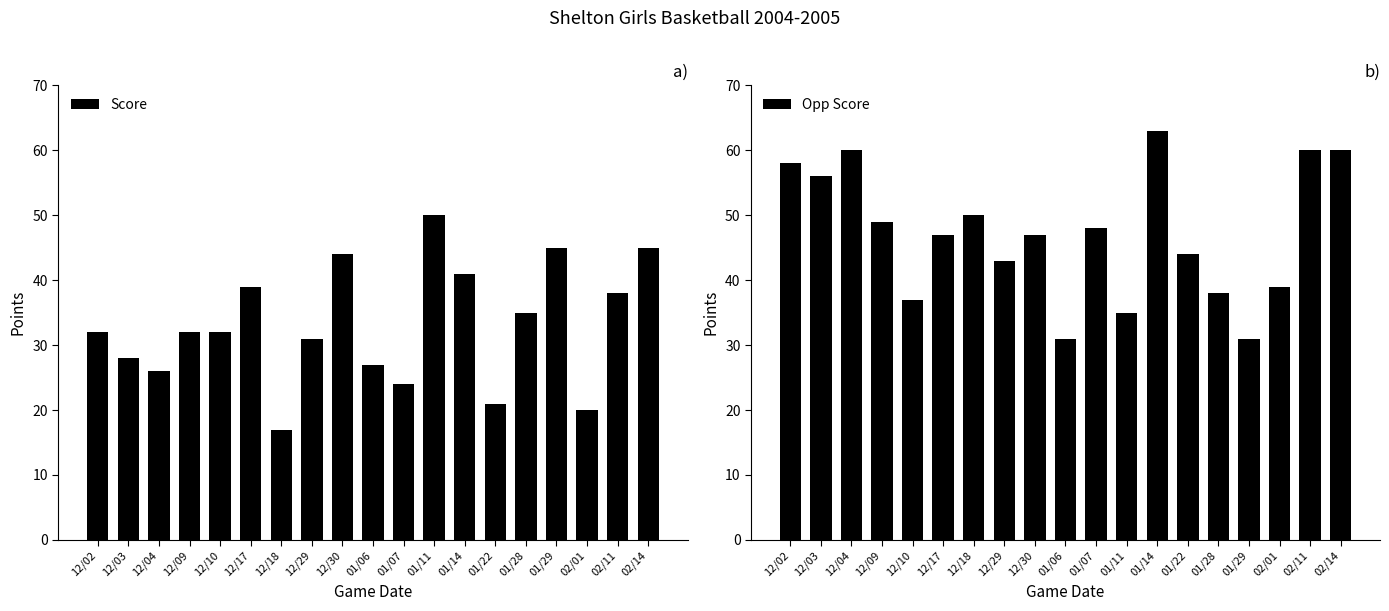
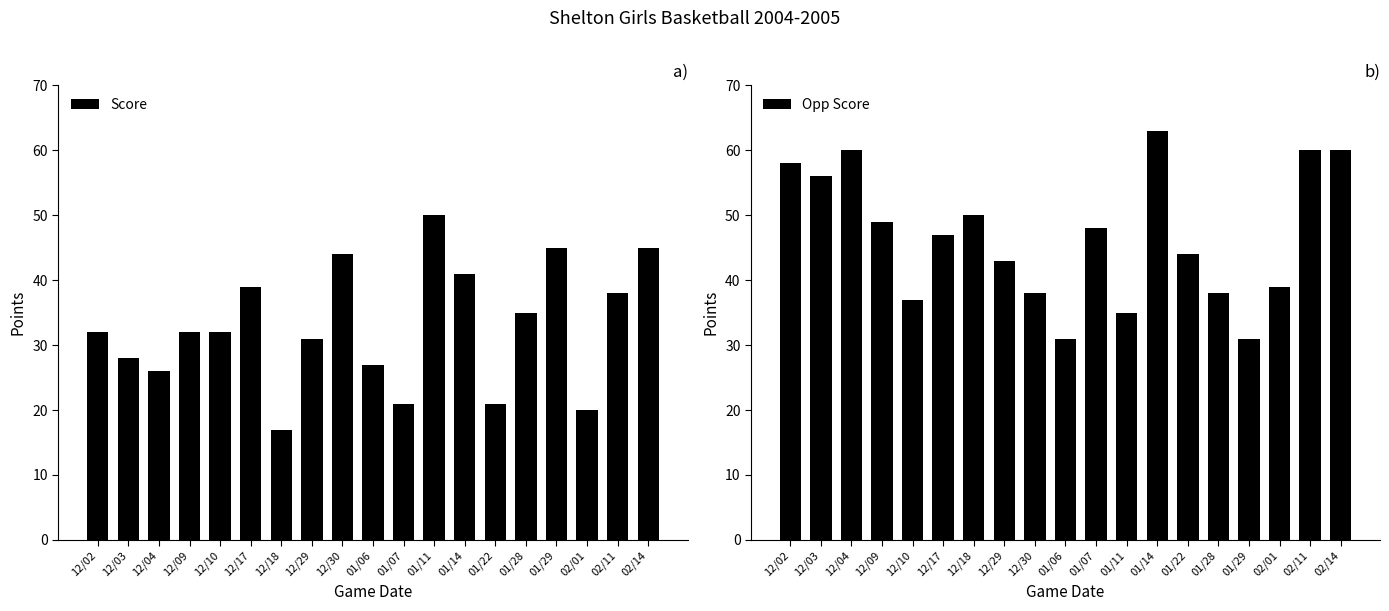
  {
    "a)": {
      "12/02": 32,
      "12/03": 28,
      "12/04": 26,
      "12/09": 32,
      "12/10": 32,
      "12/17": 39,
      "12/18": 17,
      "12/29": 31,
      "12/30": 44,
      "01/06": 27,
-     "01/07": 24,
+     "01/07": 21,
      "01/11": 50,
      "01/14": 41,
      "01/22": 21,
      "01/28": 35,
      "01/29": 45,
      "02/01": 20,
      "02/11": 38,
      "02/14": 45
    },
    "b)": {
      "12/02": 58,
      "12/03": 56,
      "12/04": 60,
      "12/09": 49,
      "12/10": 37,
      "12/17": 47,
      "12/18": 50,
      "12/29": 43,
-     "12/30": 47,
+     "12/30": 38,
      "01/06": 31,
      "01/07": 48,
      "01/11": 35,
      "01/14": 63,
      "01/22": 44,
      "01/28": 38,
      "01/29": 31,
      "02/01": 39,
      "02/11": 60,
      "02/14": 60
    }
  }
